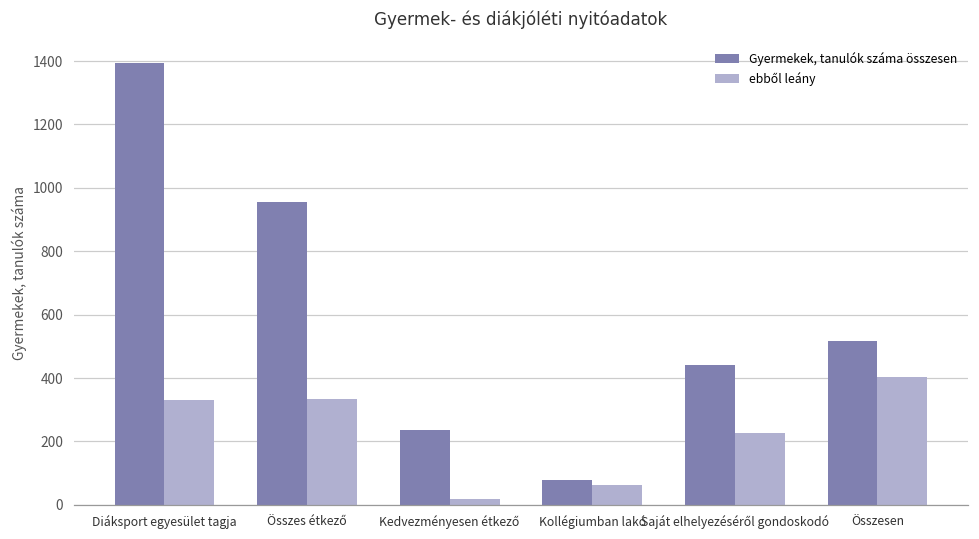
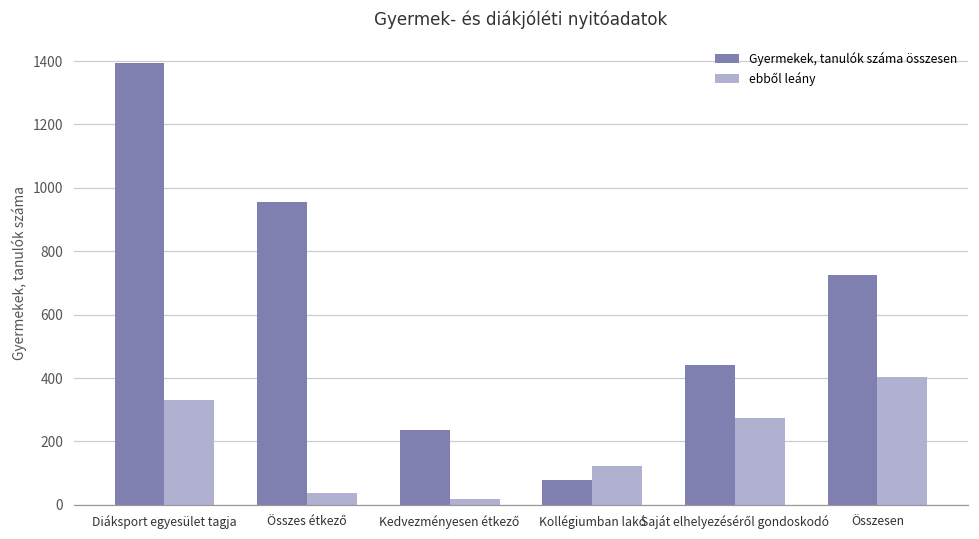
  {
    "Gyermekek, tanulók száma összesen": {
      "Diáksport egyesület tagja": 1400,
      "Összes étkező": 960,
      "Kedvezményesen étkező": 240,
      "Kollégiumban lakó": 80,
      "Saját elhelyezéséről gondoskodó": 440,
-     "Összesen": 520
+     "Összesen": 730
    },
    "ebből leány": {
      "Diáksport egyesület tagja": 330,
-     "Összes étkező": 340,
+     "Összes étkező": 40,
      "Kedvezményesen étkező": 20,
-     "Kollégiumban lakó": 60,
-     "Saját elhelyezéséről gondoskodó": 230,
+     "Kollégiumban lakó": 120,
+     "Saját elhelyezéséről gondoskodó": 270,
      "Összesen": 400
    }
  }
